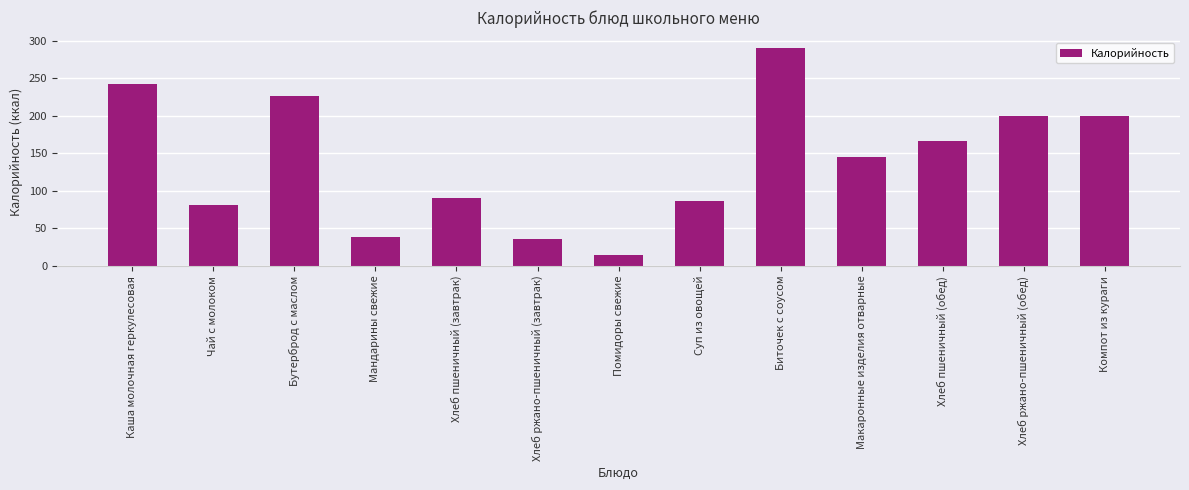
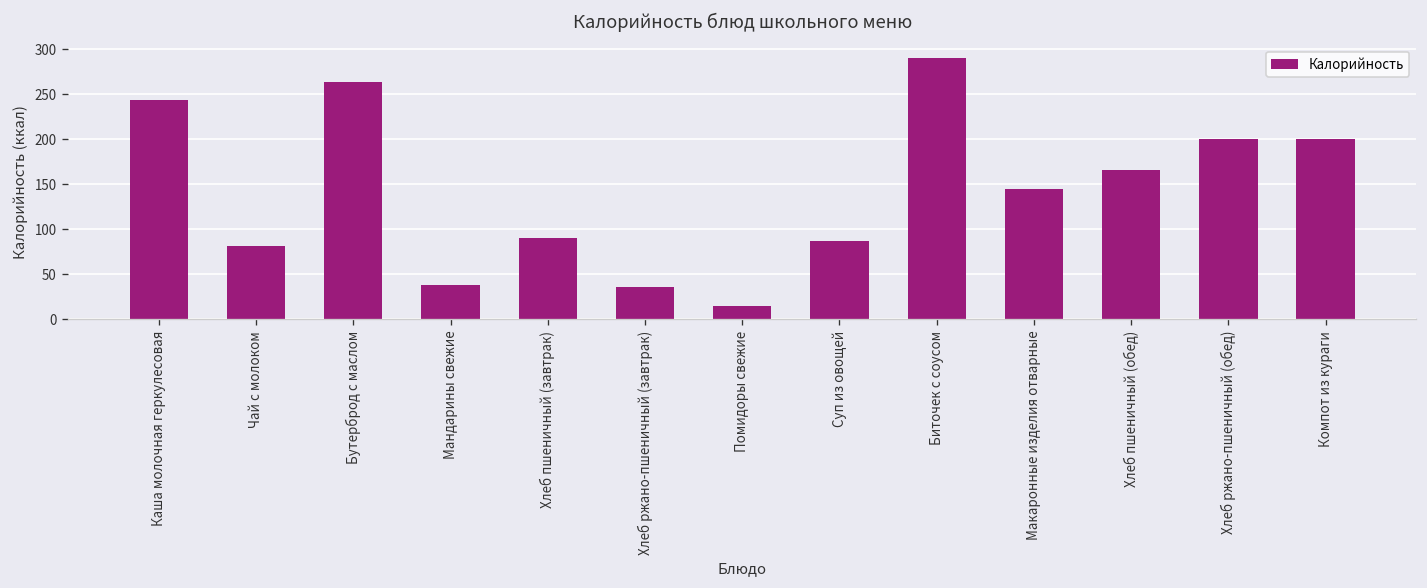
  {
    "Каша молочная геркулесовая": 240,
    "Чай с молоком": 80,
-   "Бутерброд с маслом": 230,
+   "Бутерброд с маслом": 260,
    "Мандарины свежие": 40,
    "Хлеб пшеничный (завтрак)": 90,
    "Хлеб ржано-пшеничный (завтрак)": 40,
    "Помидоры свежие": 10,
    "Суп из овощей": 90,
    "Биточек с соусом": 290,
    "Макаронные изделия отварные": 150,
    "Хлеб пшеничный (обед)": 170,
    "Хлеб ржано-пшеничный (обед)": 200,
    "Компот из кураги": 200
  }
